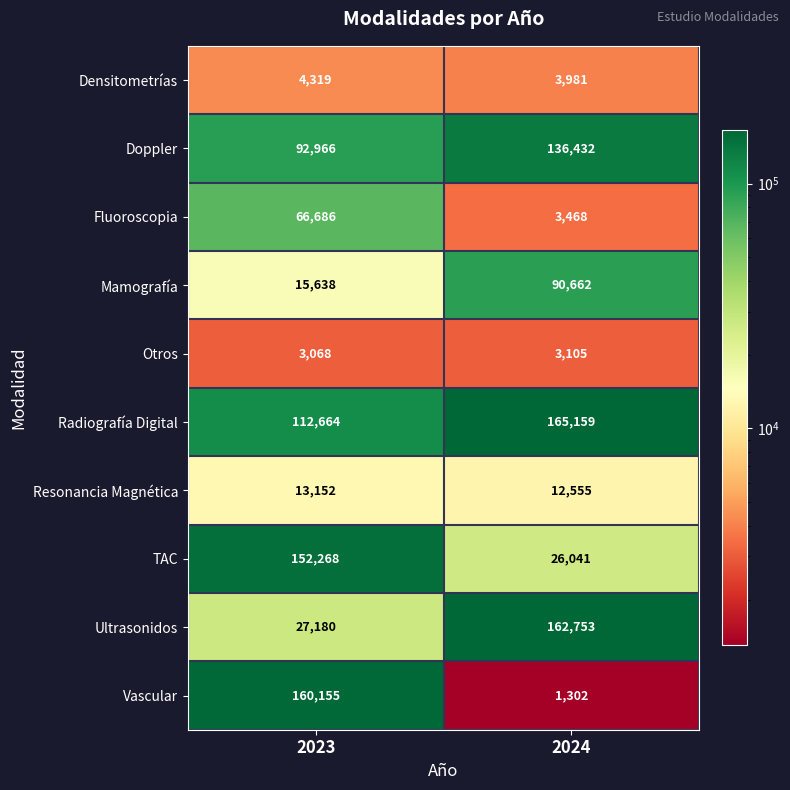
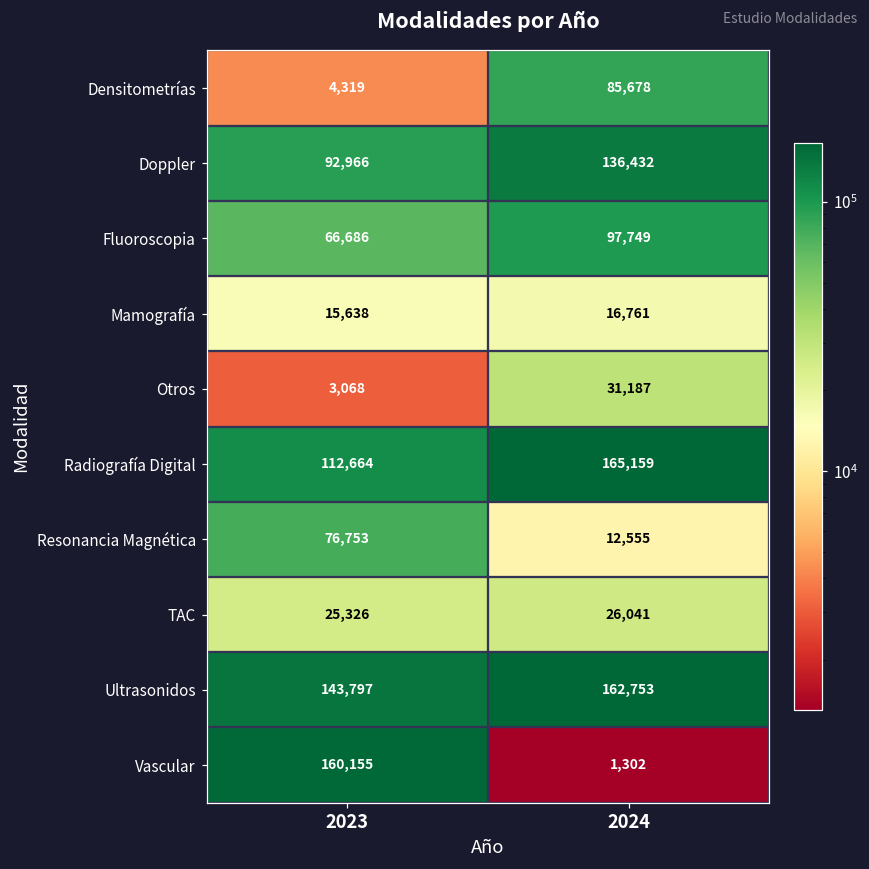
  {
    "Densitometrías": {
      "2023": "4,319",
-     "2024": "3,981"
+     "2024": "85,678"
    },
    "Doppler": {
      "2023": "92,966",
      "2024": "136,432"
    },
    "Fluoroscopia": {
      "2023": "66,686",
-     "2024": "3,468"
+     "2024": "97,749"
    },
    "Mamografía": {
      "2023": "15,638",
-     "2024": "90,662"
+     "2024": "16,761"
    },
    "Otros": {
      "2023": "3,068",
-     "2024": "3,105"
+     "2024": "31,187"
    },
    "Radiografía Digital": {
      "2023": "112,664",
      "2024": "165,159"
    },
    "Resonancia Magnética": {
-     "2023": "13,152",
+     "2023": "76,753",
      "2024": "12,555"
    },
    "TAC": {
-     "2023": "152,268",
+     "2023": "25,326",
      "2024": "26,041"
    },
    "Ultrasonidos": {
-     "2023": "27,180",
+     "2023": "143,797",
      "2024": "162,753"
    },
    "Vascular": {
      "2023": "160,155",
      "2024": "1,302"
    }
  }
